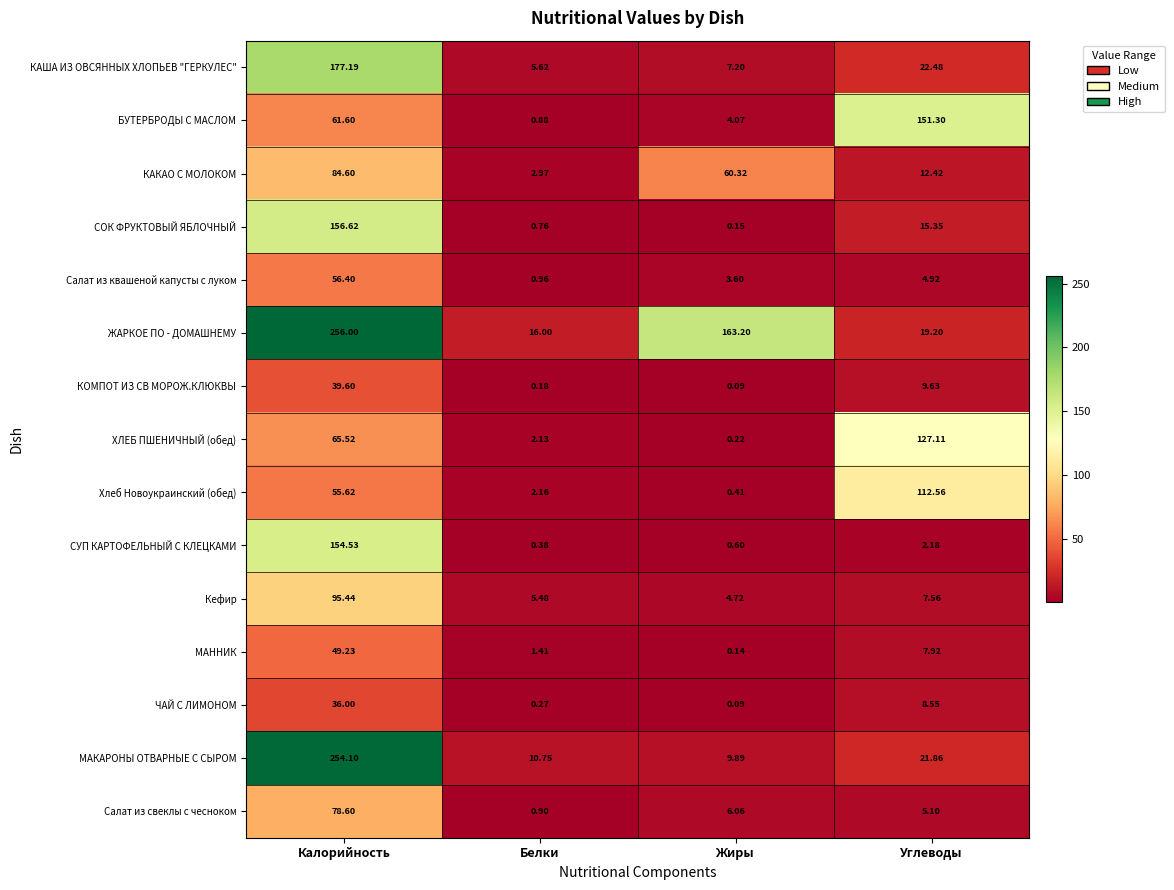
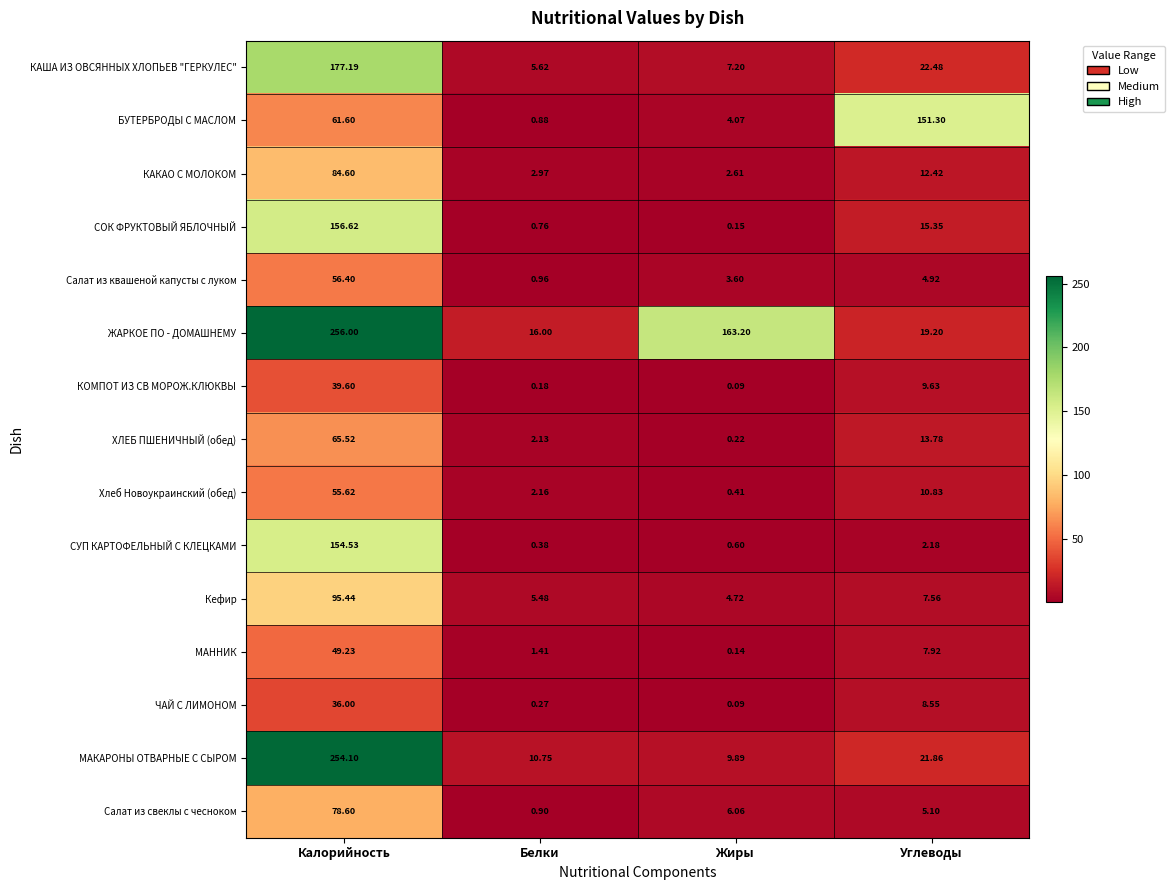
  {
    "КАША ИЗ ОВСЯННЫХ ХЛОПЬЕВ \"ГЕРКУЛЕС\"": {
      "Калорийность": 177.19,
      "Белки": 5.62,
      "Жиры": 7.20,
      "Углеводы": 22.48
    },
    "БУТЕРБРОДЫ С МАСЛОМ": {
      "Калорийность": 61.60,
      "Белки": 0.88,
      "Жиры": 4.07,
      "Углеводы": 151.30
    },
    "КАКАО С МОЛОКОМ": {
      "Калорийность": 84.60,
      "Белки": 2.97,
-     "Жиры": 60.32,
+     "Жиры": 2.61,
      "Углеводы": 12.42
    },
    "СОК ФРУКТОВЫЙ ЯБЛОЧНЫЙ": {
      "Калорийность": 156.62,
      "Белки": 0.76,
      "Жиры": 0.15,
      "Углеводы": 15.35
    },
    "Салат из квашеной капусты с луком": {
      "Калорийность": 56.40,
      "Белки": 0.96,
      "Жиры": 3.60,
      "Углеводы": 4.92
    },
    "ЖАРКОЕ ПО - ДОМАШНЕМУ": {
      "Калорийность": 256.00,
      "Белки": 16.00,
      "Жиры": 163.20,
      "Углеводы": 19.20
    },
    "КОМПОТ ИЗ СВ МОРОЖ.КЛЮКВЫ": {
      "Калорийность": 39.60,
      "Белки": 0.18,
      "Жиры": 0.09,
      "Углеводы": 9.63
    },
    "ХЛЕБ ПШЕНИЧНЫЙ (обед)": {
      "Калорийность": 65.52,
      "Белки": 2.13,
      "Жиры": 0.22,
-     "Углеводы": 127.11
+     "Углеводы": 13.78
    },
    "Хлеб Новоукраинский (обед)": {
      "Калорийность": 55.62,
      "Белки": 2.16,
      "Жиры": 0.41,
-     "Углеводы": 112.56
+     "Углеводы": 10.83
    },
    "СУП КАРТОФЕЛЬНЫЙ С КЛЕЦКАМИ": {
      "Калорийность": 154.53,
      "Белки": 0.38,
      "Жиры": 0.60,
      "Углеводы": 2.18
    },
    "Кефир": {
      "Калорийность": 95.44,
      "Белки": 5.48,
      "Жиры": 4.72,
      "Углеводы": 7.56
    },
    "МАННИК": {
      "Калорийность": 49.23,
      "Белки": 1.41,
      "Жиры": 0.14,
      "Углеводы": 7.92
    },
    "ЧАЙ С ЛИМОНОМ": {
      "Калорийность": 36.00,
      "Белки": 0.27,
      "Жиры": 0.09,
      "Углеводы": 8.55
    },
    "МАКАРОНЫ ОТВАРНЫЕ С СЫРОМ": {
      "Калорийность": 254.10,
      "Белки": 10.75,
      "Жиры": 9.89,
      "Углеводы": 21.86
    },
    "Салат из свеклы с чесноком": {
      "Калорийность": 78.60,
      "Белки": 0.90,
      "Жиры": 6.06,
      "Углеводы": 5.10
    }
  }
